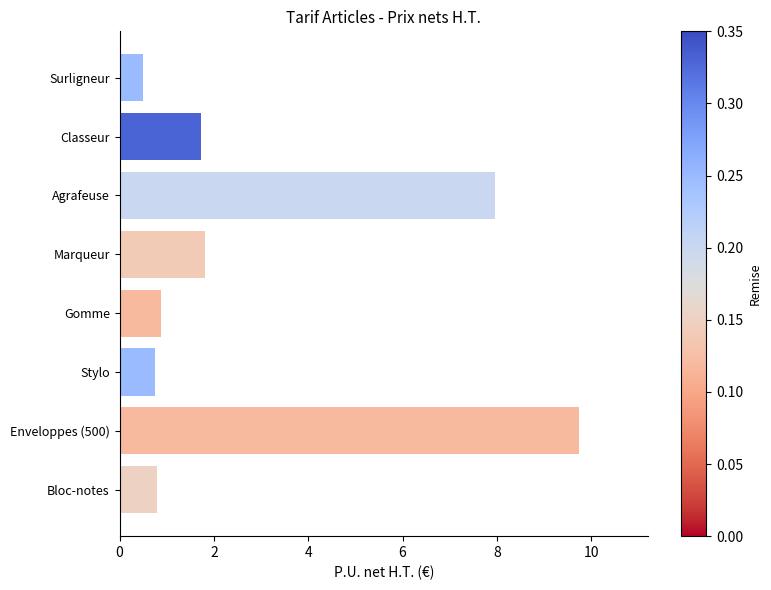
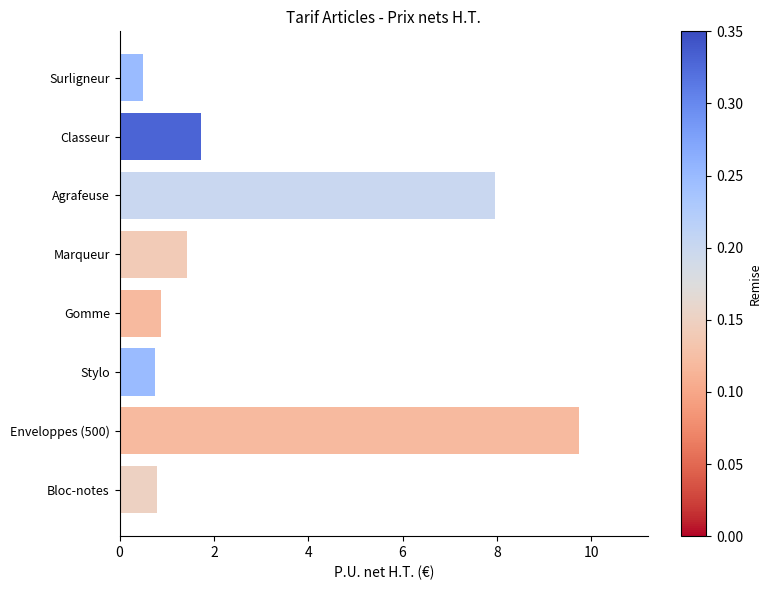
  {
    "Surligneur": 0.5,
    "Classeur": 1.7,
    "Agrafeuse": 8.0,
-   "Marqueur": 1.8,
+   "Marqueur": 1.4,
    "Gomme": 0.9,
    "Stylo": 0.8,
    "Enveloppes (500)": 9.7,
    "Bloc-notes": 0.8
  }
